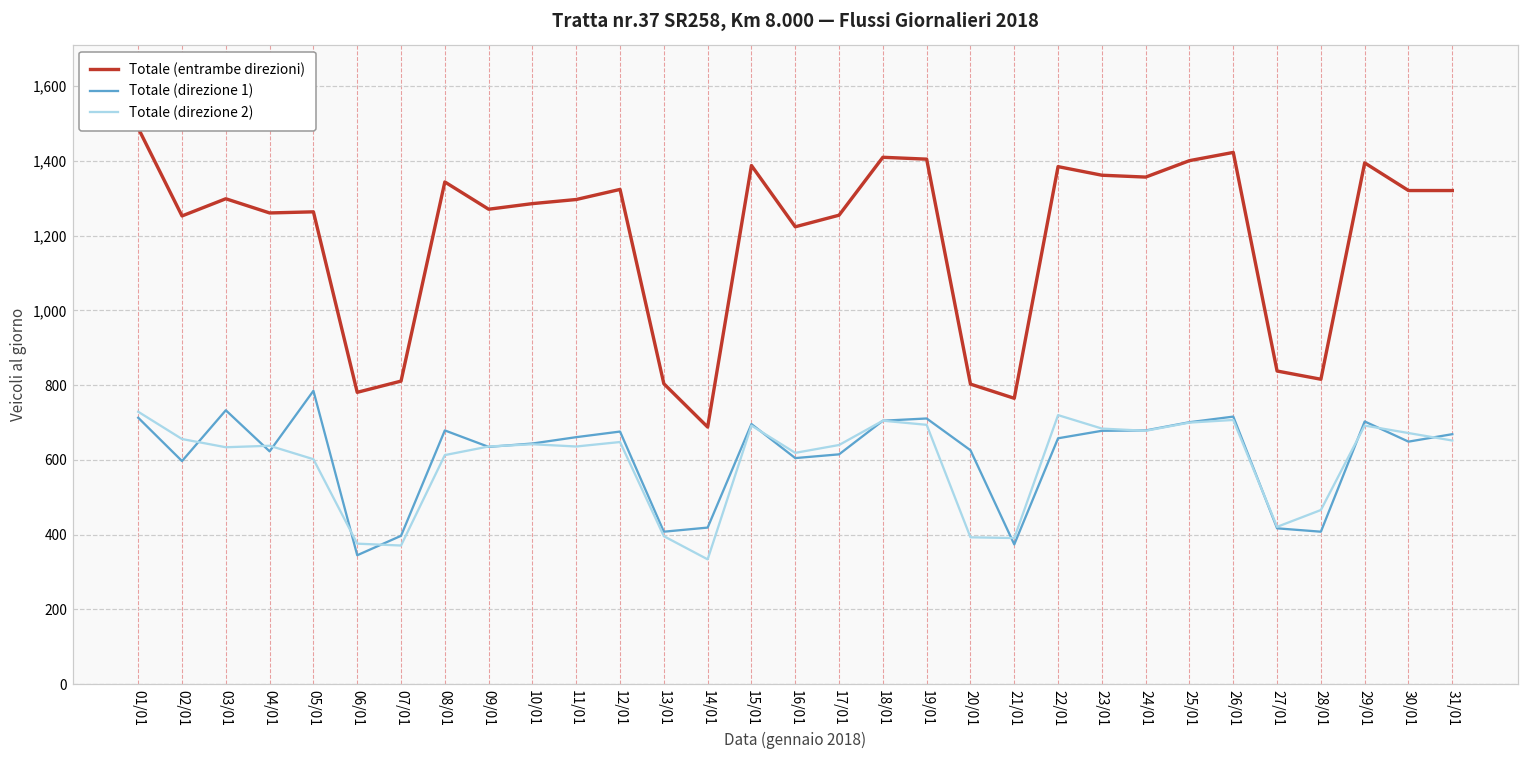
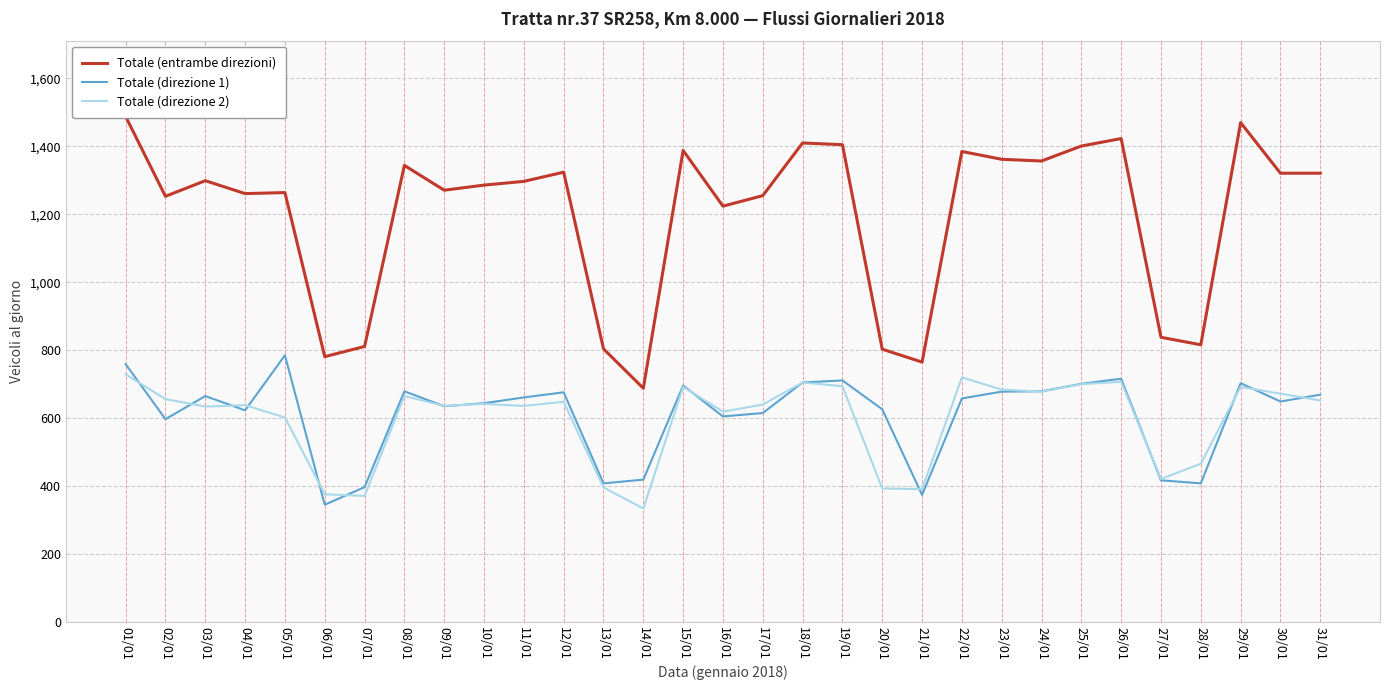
  {
    "Totale (entrambe direzioni)": {
      "02/01": "1,250",
      "03/01": "1,300",
      "04/01": "1,260",
      "05/01": "1,260",
      "06/01": "780",
      "07/01": "810",
      "08/01": "1,340",
      "09/01": "1,270",
      "10/01": "1,290",
      "11/01": "1,300",
      "12/01": "1,320",
      "13/01": "800",
      "14/01": "690",
      "15/01": "1,390",
      "16/01": "1,220",
      "17/01": "1,260",
      "18/01": "1,410",
      "19/01": "1,410",
      "20/01": "800",
      "21/01": "770",
      "22/01": "1,390",
      "23/01": "1,360",
      "24/01": "1,360",
      "25/01": "1,400",
      "26/01": "1,420",
      "27/01": "840",
      "28/01": "820",
-     "29/01": "1,400",
+     "29/01": "1,470",
      "30/01": "1,320",
      "31/01": "1,320"
    },
    "Totale (direzione 1)": {
-     "01/01": "710",
+     "01/01": "760",
      "02/01": "600",
-     "03/01": "730",
+     "03/01": "670",
      "04/01": "620",
      "05/01": "790",
      "06/01": "350",
      "07/01": "400",
      "08/01": "680",
      "11/01": "660",
      "12/01": "680",
      "13/01": "410",
      "14/01": "420",
      "16/01": "610",
      "17/01": "620",
      "19/01": "710",
      "20/01": "630",
      "21/01": "370",
      "22/01": "660",
      "26/01": "720",
      "28/01": "410",
      "29/01": "700",
      "30/01": "650",
      "31/01": "670"
    },
    "Totale (direzione 2)": {
      "01/01": "730",
      "02/01": "660",
      "03/01": "630",
      "04/01": "640",
      "05/01": "600",
      "06/01": "380",
      "07/01": "370",
-     "08/01": "610",
+     "08/01": "670",
      "11/01": "640",
      "12/01": "650",
      "13/01": "400",
      "14/01": "330",
      "16/01": "620",
      "17/01": "640",
      "19/01": "690",
      "20/01": "390",
      "21/01": "390",
      "22/01": "720",
      "26/01": "710",
      "28/01": "470",
      "29/01": "690",
      "30/01": "670",
      "31/01": "650"
    }
  }
